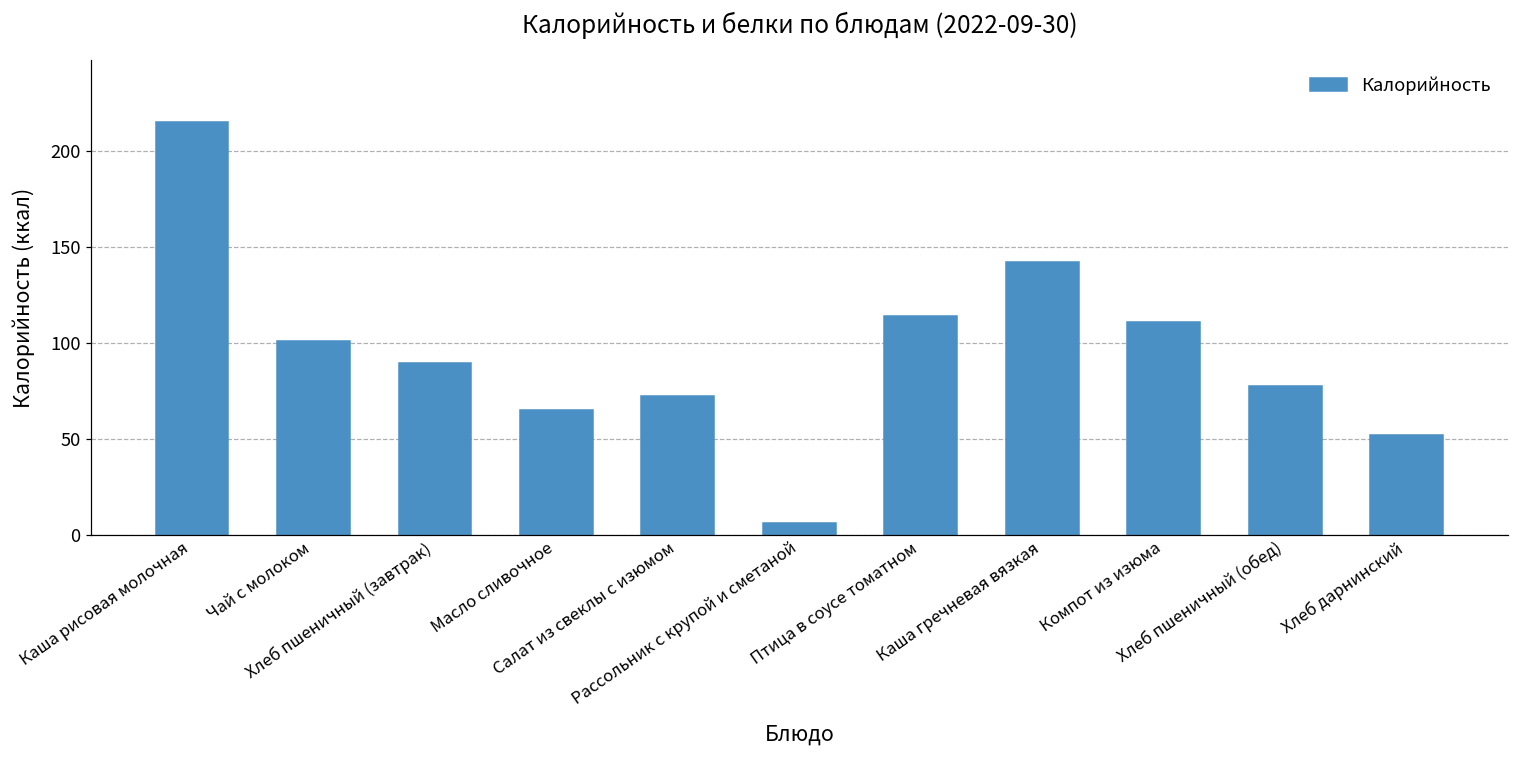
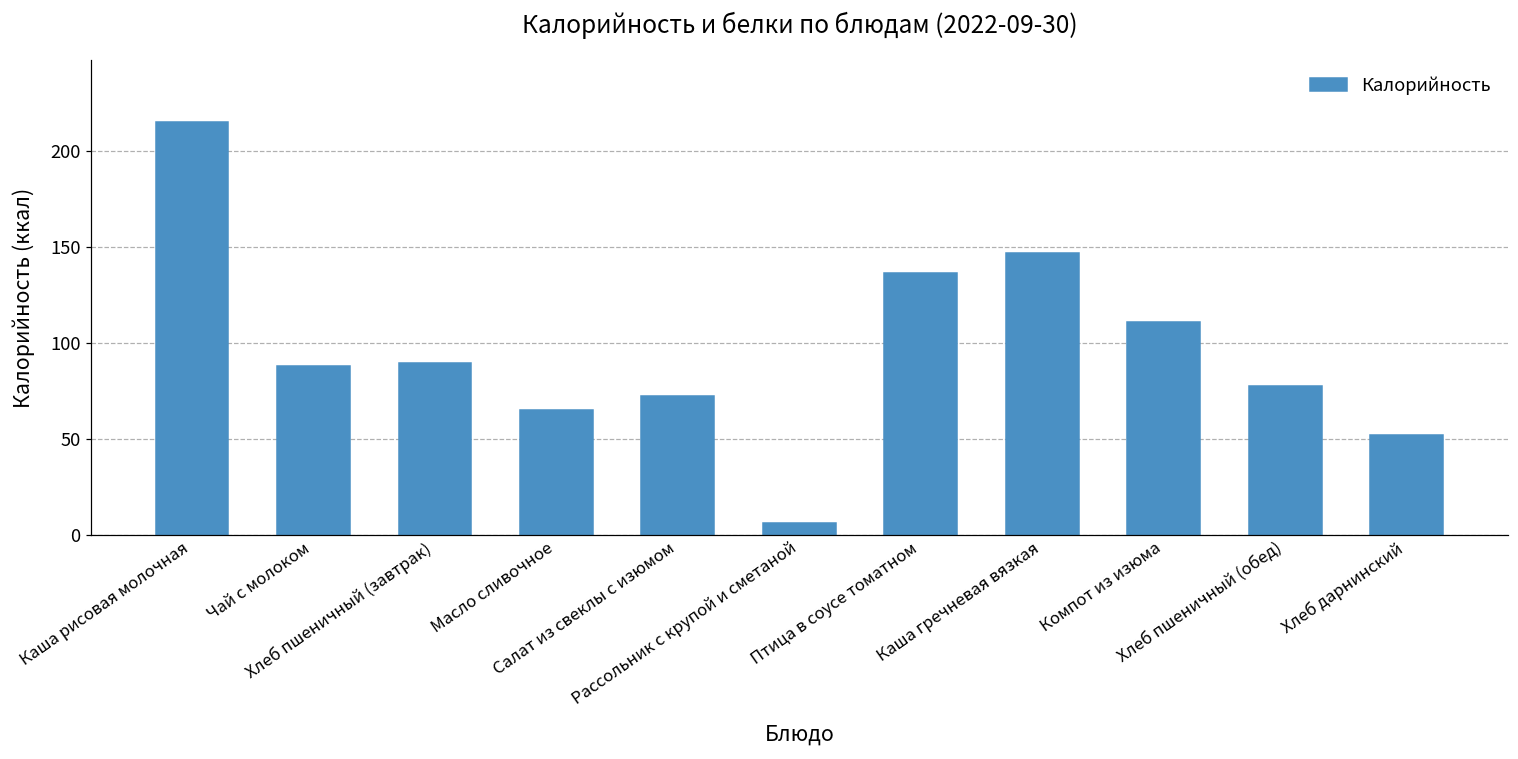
  {
    "Каша рисовая молочная": 215,
-   "Чай с молоком": 101,
+   "Чай с молоком": 88,
    "Хлеб пшеничный (завтрак)": 89,
    "Масло сливочное": 65,
    "Салат из свеклы с изюмом": 72,
    "Рассольник с крупой и сметаной": 6,
-   "Птица в соусе томатном": 114,
-   "Каша гречневая вязкая": 142,
+   "Птица в соусе томатном": 136,
+   "Каша гречневая вязкая": 147,
    "Компот из изюма": 111,
    "Хлеб пшеничный (обед)": 78,
    "Хлеб дарнинский": 52
  }
